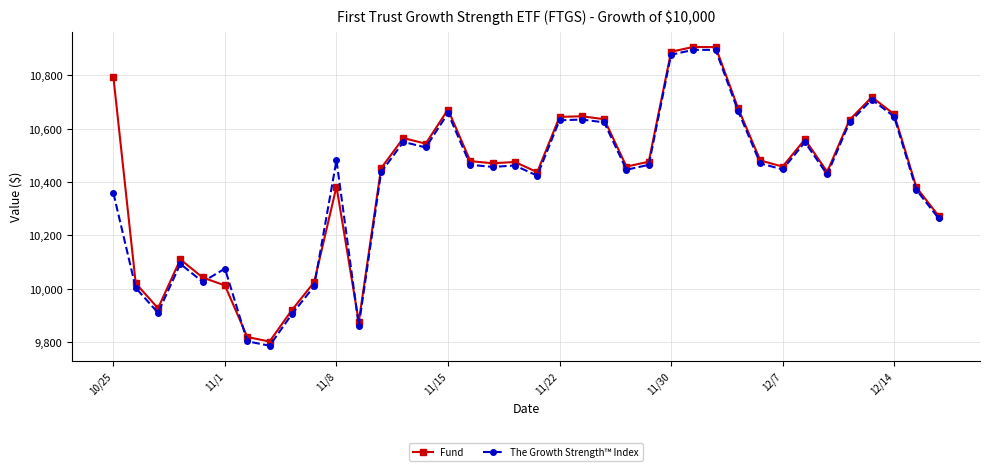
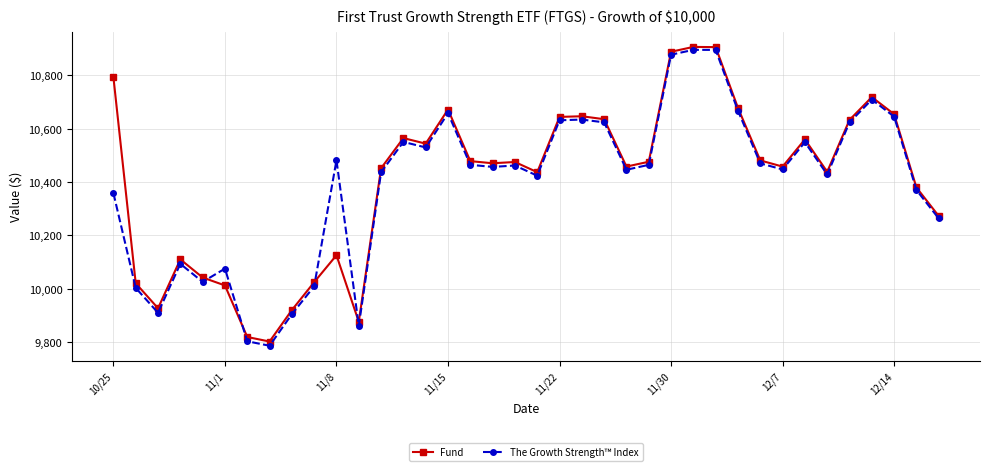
  {
    "Fund": {
      "10/25": "10,790",
      "11/1": "10,010",
-     "11/8": "10,380",
+     "11/8": "10,130",
      "11/15": "10,670",
      "11/22": "10,640",
      "11/30": "10,890",
      "12/7": "10,460"
    },
    "The Growth Strength™ Index": {
      "10/25": "10,360",
      "11/1": "10,080",
      "11/8": "10,480",
      "11/15": "10,660",
      "11/22": "10,630",
      "11/30": "10,880",
      "12/7": "10,450"
    }
  }
